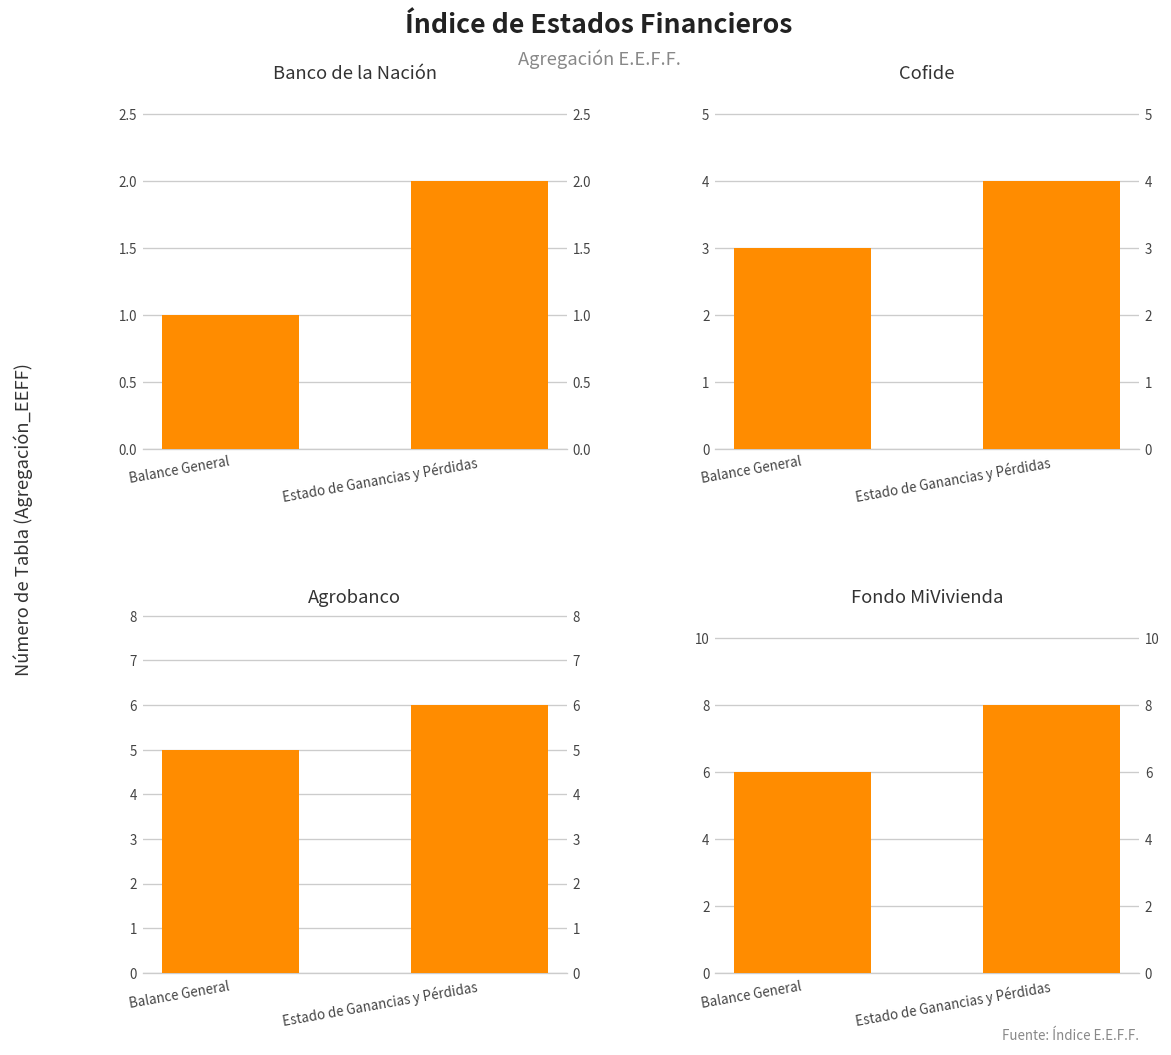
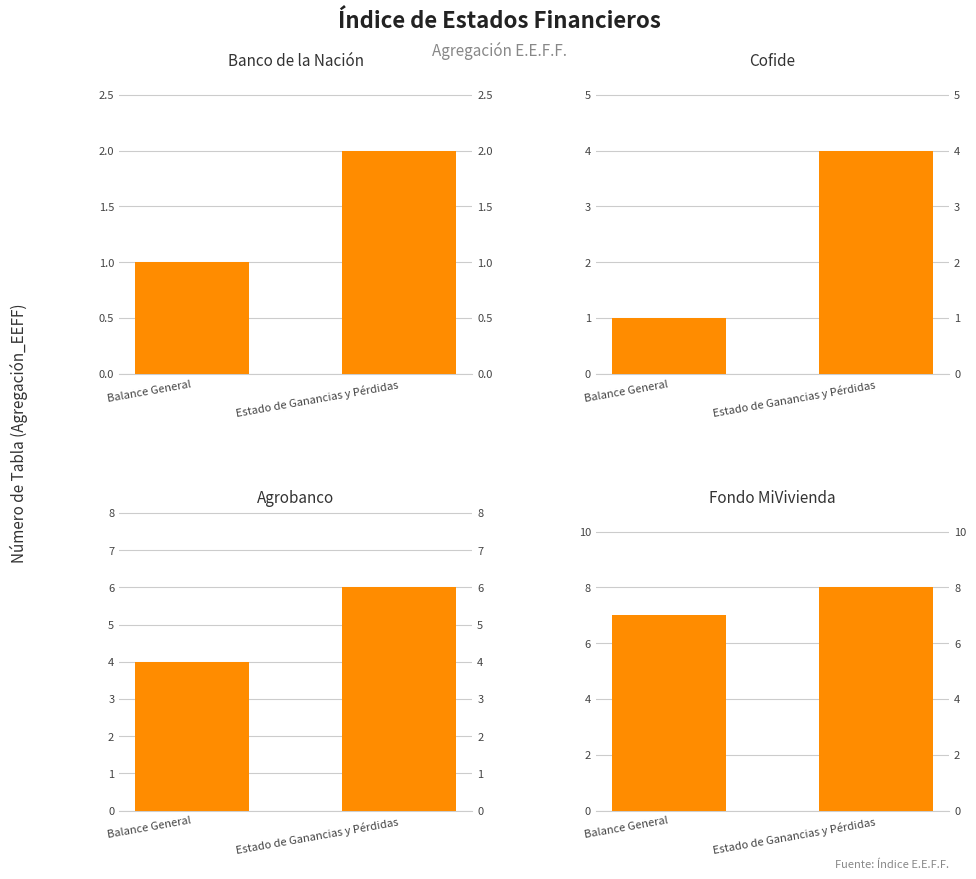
  {
    "Banco de la Nación": {
      "Balance General": 1.00,
      "Estado de Ganancias y Pérdidas": 2.00
    },
    "Cofide": {
-     "Balance General": 3,
+     "Balance General": 1,
      "Estado de Ganancias y Pérdidas": 4
    },
    "Agrobanco": {
-     "Balance General": 5,
+     "Balance General": 4,
      "Estado de Ganancias y Pérdidas": 6
    },
    "Fondo MiVivienda": {
-     "Balance General": 6,
+     "Balance General": 7,
      "Estado de Ganancias y Pérdidas": 8
    }
  }
